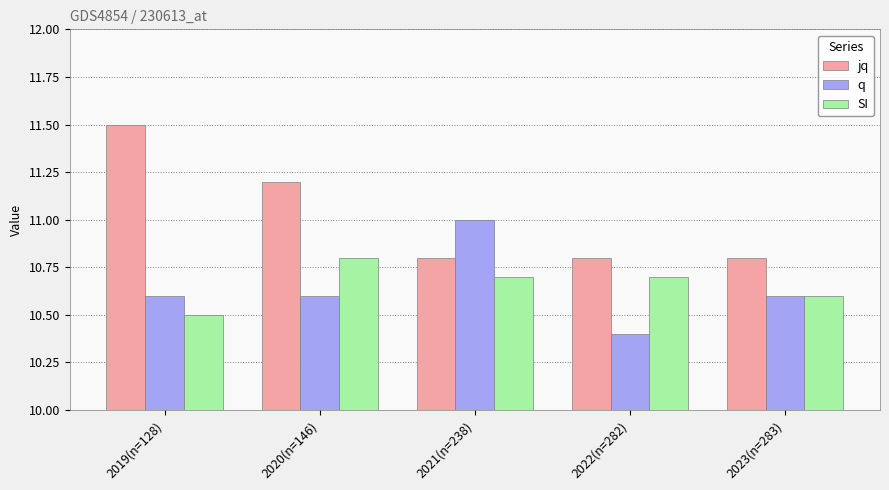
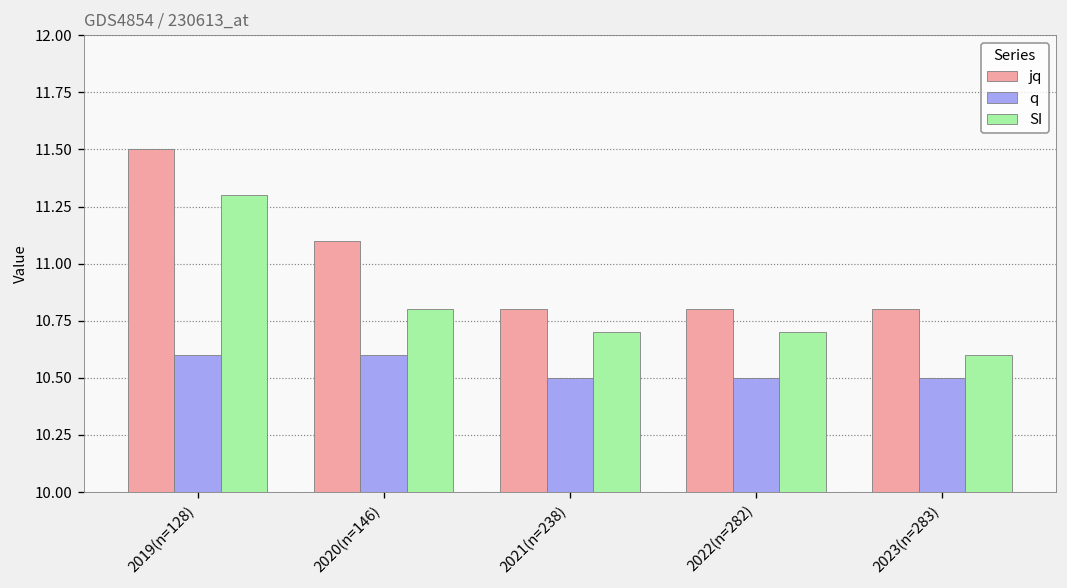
  {
    "jq": {
      "2019(n=128)": 11.5,
-     "2020(n=146)": 11.2,
+     "2020(n=146)": 11.1,
      "2021(n=238)": 10.8,
      "2022(n=282)": 10.8,
      "2023(n=283)": 10.8
    },
    "q": {
      "2019(n=128)": 10.6,
      "2020(n=146)": 10.6,
-     "2021(n=238)": 11.0,
-     "2022(n=282)": 10.4,
-     "2023(n=283)": 10.6
+     "2021(n=238)": 10.5,
+     "2022(n=282)": 10.5,
+     "2023(n=283)": 10.5
    },
    "SI": {
-     "2019(n=128)": 10.5,
+     "2019(n=128)": 11.3,
      "2020(n=146)": 10.8,
      "2021(n=238)": 10.7,
      "2022(n=282)": 10.7,
      "2023(n=283)": 10.6
    }
  }
